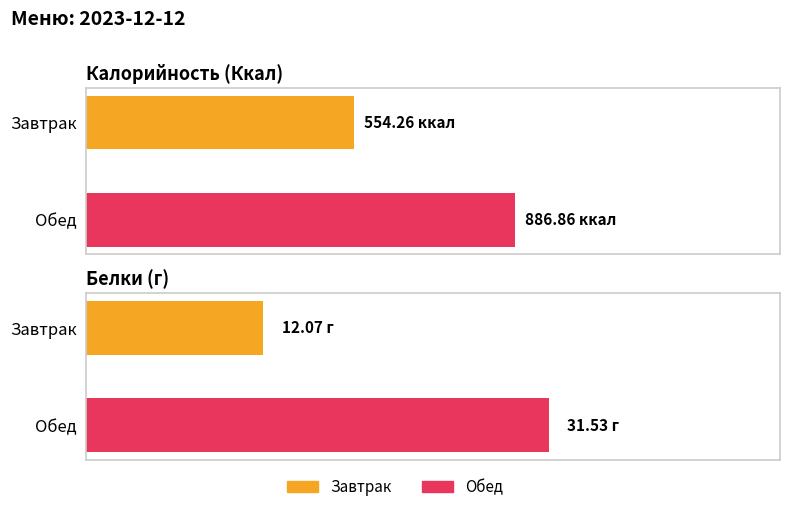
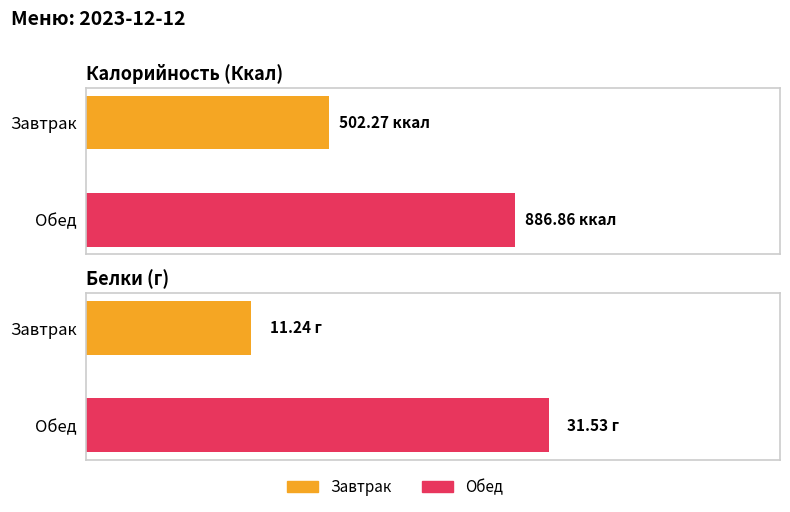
  {
    "Калорийность (Ккал)": {
-     "Завтрак": 554.26,
+     "Завтрак": 502.27,
      "Обед": 886.86
    },
    "Белки (г)": {
-     "Завтрак": 12.07,
+     "Завтрак": 11.24,
      "Обед": 31.53
    }
  }
